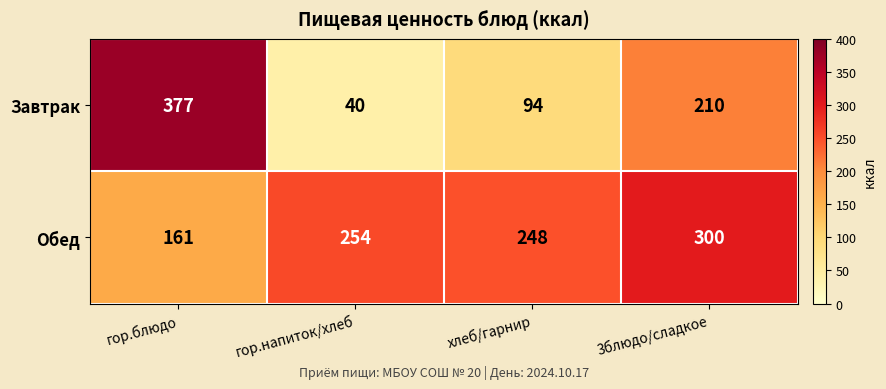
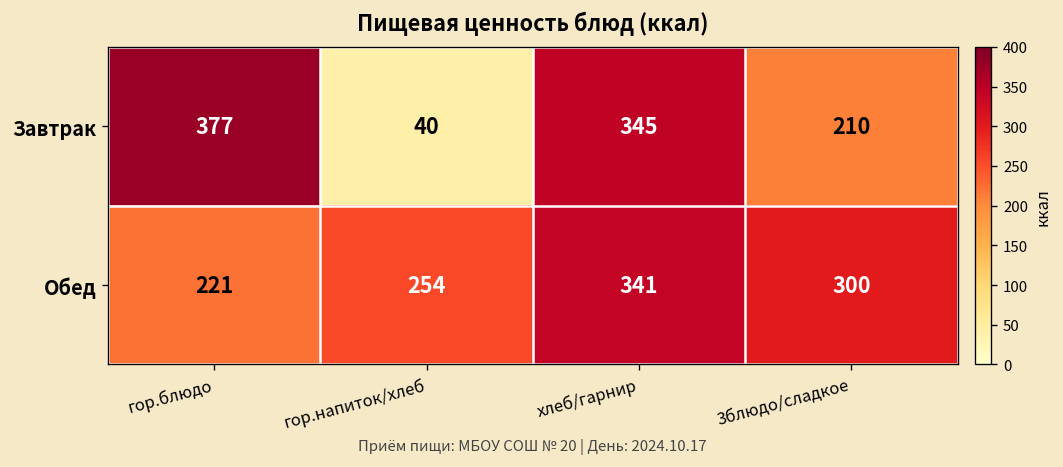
  {
    "Завтрак": {
      "гор.блюдо": 377,
      "гор.напиток/хлеб": 40,
-     "хлеб/гарнир": 94,
+     "хлеб/гарнир": 345,
      "3блюдо/сладкое": 210
    },
    "Обед": {
-     "гор.блюдо": 161,
+     "гор.блюдо": 221,
      "гор.напиток/хлеб": 254,
-     "хлеб/гарнир": 248,
+     "хлеб/гарнир": 341,
      "3блюдо/сладкое": 300
    }
  }
